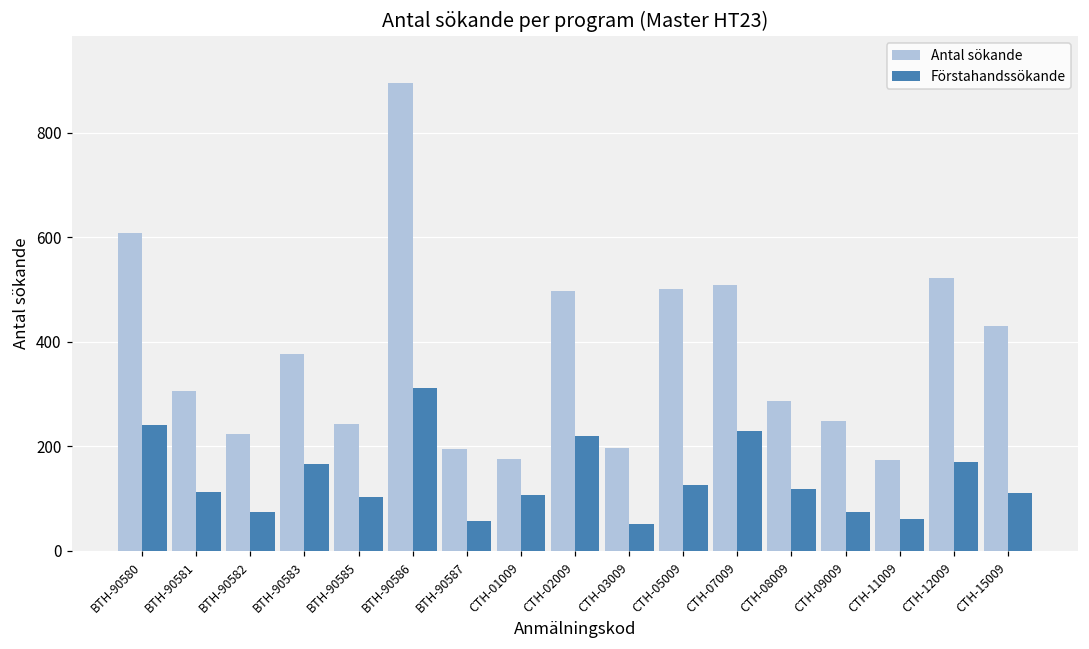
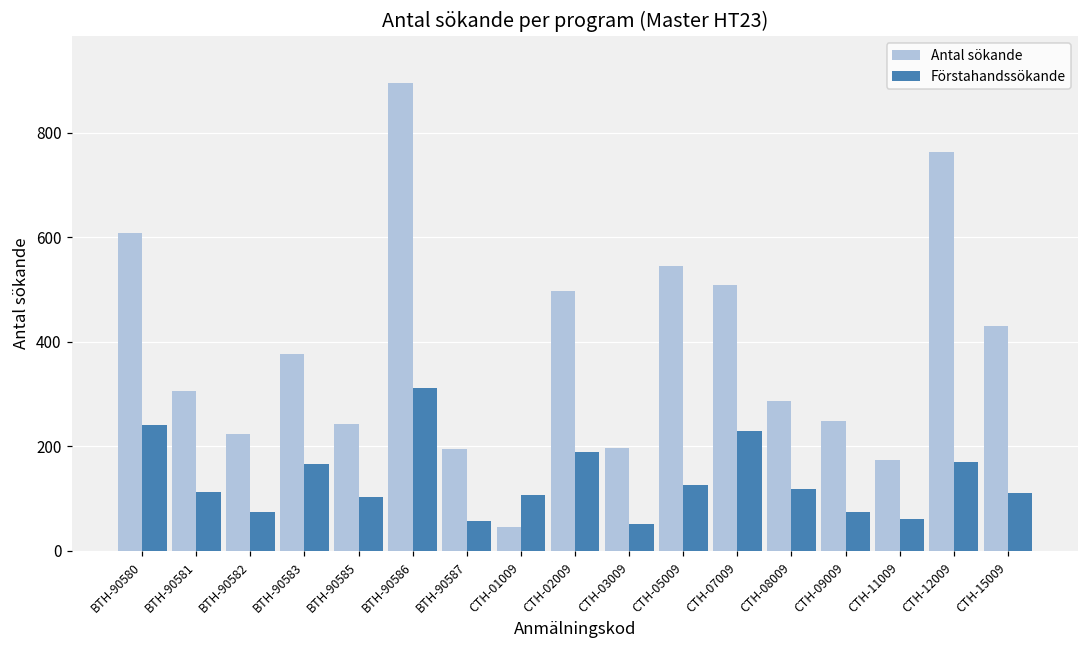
  {
    "Antal sökande": {
      "BTH-90580": 610,
      "BTH-90581": 310,
      "BTH-90582": 220,
      "BTH-90583": 380,
      "BTH-90585": 240,
      "BTH-90586": 900,
      "BTH-90587": 200,
-     "CTH-01009": 180,
+     "CTH-01009": 50,
      "CTH-02009": 500,
      "CTH-03009": 200,
-     "CTH-05009": 500,
+     "CTH-05009": 550,
      "CTH-07009": 510,
      "CTH-08009": 290,
      "CTH-09009": 250,
      "CTH-11009": 170,
-     "CTH-12009": 520,
+     "CTH-12009": 760,
      "CTH-15009": 430
    },
    "Förstahandssökande": {
      "BTH-90580": 240,
      "BTH-90581": 110,
      "BTH-90582": 70,
      "BTH-90583": 170,
      "BTH-90585": 100,
      "BTH-90586": 310,
      "BTH-90587": 60,
      "CTH-01009": 110,
-     "CTH-02009": 220,
+     "CTH-02009": 190,
      "CTH-03009": 50,
      "CTH-05009": 130,
      "CTH-07009": 230,
      "CTH-08009": 120,
      "CTH-09009": 70,
      "CTH-11009": 60,
      "CTH-12009": 170,
      "CTH-15009": 110
    }
  }
